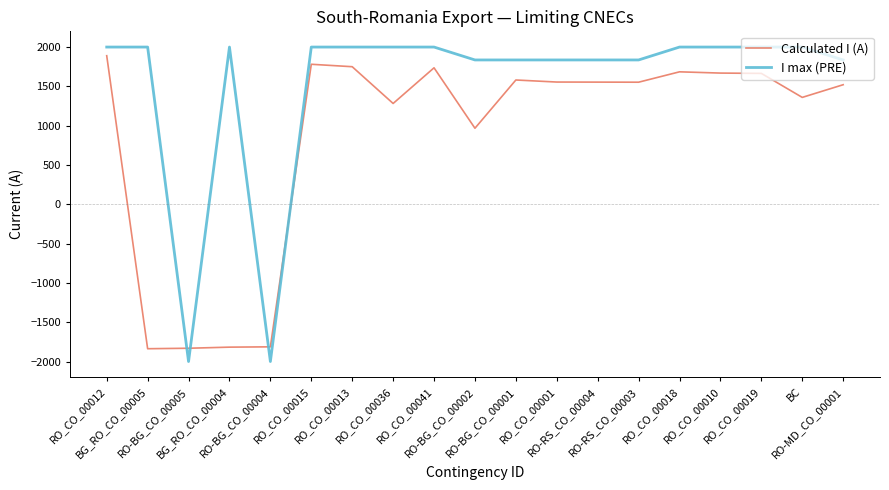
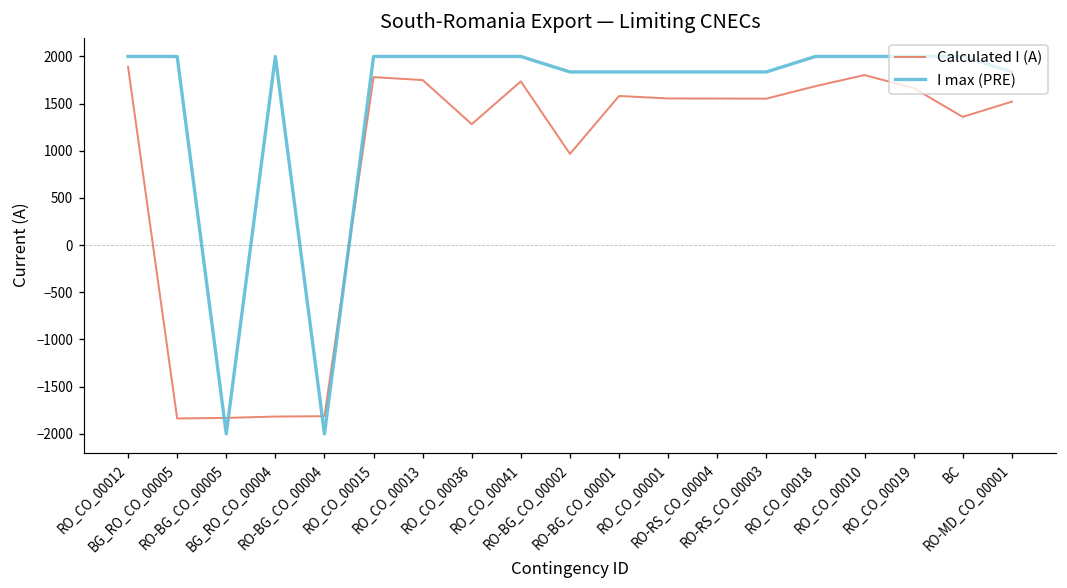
  {
    "Calculated I (A)": {
      "RO_CO_00012": 1900,
      "BG_RO_CO_00005": -1800,
      "RO-BG_CO_00005": -1800,
      "BG_RO_CO_00004": -1800,
      "RO-BG_CO_00004": -1800,
      "RO_CO_00015": 1800,
      "RO_CO_00013": 1800,
      "RO_CO_00036": 1300,
      "RO_CO_00041": 1700,
      "RO-BG_CO_00002": 1000,
      "RO-BG_CO_00001": 1600,
      "RO_CO_00001": 1600,
      "RO-RS_CO_00004": 1600,
      "RO-RS_CO_00003": 1600,
      "RO_CO_00018": 1700,
-     "RO_CO_00010": 1700,
+     "RO_CO_00010": 1800,
      "BC": 1400,
      "RO-MD_CO_00001": 1500
    },
    "I max (PRE)": {
      "RO_CO_00012": 2000,
      "BG_RO_CO_00005": 2000,
      "RO-BG_CO_00005": -2000,
      "BG_RO_CO_00004": 2000,
      "RO-BG_CO_00004": -2000,
      "RO_CO_00015": 2000,
      "RO_CO_00013": 2000,
      "RO_CO_00036": 2000,
      "RO_CO_00041": 2000,
      "RO-BG_CO_00002": 1800,
      "RO-BG_CO_00001": 1800,
      "RO_CO_00001": 1800,
      "RO-RS_CO_00004": 1800,
      "RO-RS_CO_00003": 1800,
      "RO_CO_00018": 2000,
      "RO_CO_00010": 2000
    }
  }
